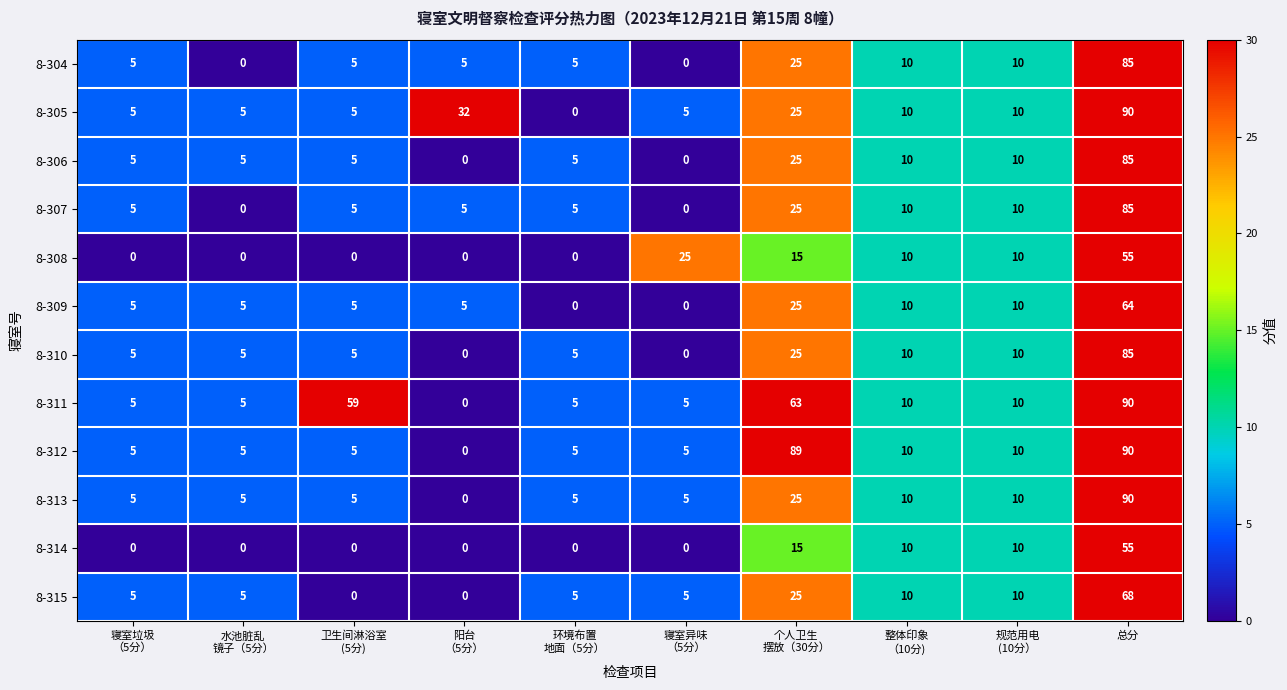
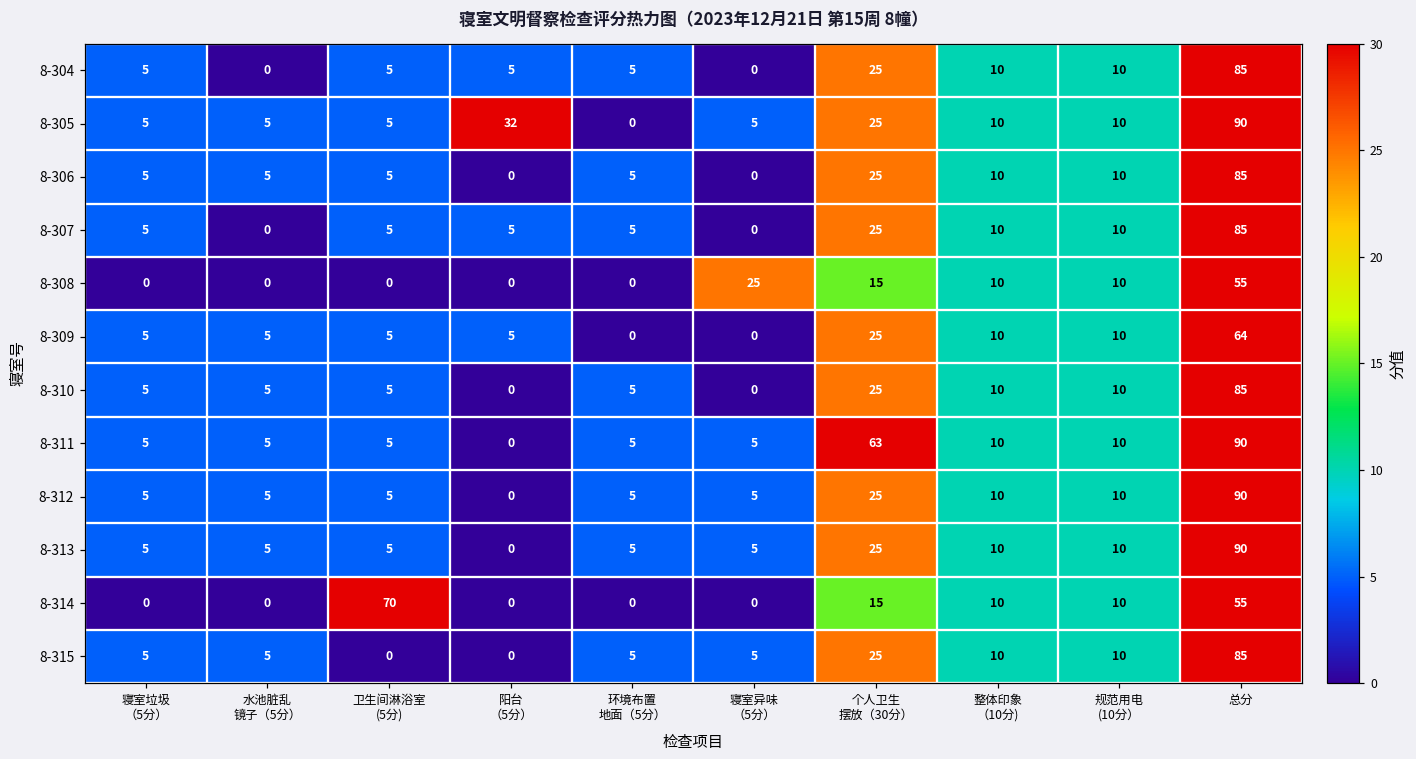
  {
    "8-304": {
      "寝室垃圾 （5分）": 5,
      "水池脏乱 镜子（5分）": 0,
      "卫生间淋浴室 (5分)": 5,
      "阳台 （5分）": 5,
      "环境布置 地面（5分）": 5,
      "寝室异味 （5分）": 0,
      "个人卫生 摆放（30分）": 25,
      "整体印象 （10分)": 10,
      "规范用电 (10分）": 10,
      "总分": 85
    },
    "8-305": {
      "寝室垃圾 （5分）": 5,
      "水池脏乱 镜子（5分）": 5,
      "卫生间淋浴室 (5分)": 5,
      "阳台 （5分）": 32,
      "环境布置 地面（5分）": 0,
      "寝室异味 （5分）": 5,
      "个人卫生 摆放（30分）": 25,
      "整体印象 （10分)": 10,
      "规范用电 (10分）": 10,
      "总分": 90
    },
    "8-306": {
      "寝室垃圾 （5分）": 5,
      "水池脏乱 镜子（5分）": 5,
      "卫生间淋浴室 (5分)": 5,
      "阳台 （5分）": 0,
      "环境布置 地面（5分）": 5,
      "寝室异味 （5分）": 0,
      "个人卫生 摆放（30分）": 25,
      "整体印象 （10分)": 10,
      "规范用电 (10分）": 10,
      "总分": 85
    },
    "8-307": {
      "寝室垃圾 （5分）": 5,
      "水池脏乱 镜子（5分）": 0,
      "卫生间淋浴室 (5分)": 5,
      "阳台 （5分）": 5,
      "环境布置 地面（5分）": 5,
      "寝室异味 （5分）": 0,
      "个人卫生 摆放（30分）": 25,
      "整体印象 （10分)": 10,
      "规范用电 (10分）": 10,
      "总分": 85
    },
    "8-308": {
      "寝室垃圾 （5分）": 0,
      "水池脏乱 镜子（5分）": 0,
      "卫生间淋浴室 (5分)": 0,
      "阳台 （5分）": 0,
      "环境布置 地面（5分）": 0,
      "寝室异味 （5分）": 25,
      "个人卫生 摆放（30分）": 15,
      "整体印象 （10分)": 10,
      "规范用电 (10分）": 10,
      "总分": 55
    },
    "8-309": {
      "寝室垃圾 （5分）": 5,
      "水池脏乱 镜子（5分）": 5,
      "卫生间淋浴室 (5分)": 5,
      "阳台 （5分）": 5,
      "环境布置 地面（5分）": 0,
      "寝室异味 （5分）": 0,
      "个人卫生 摆放（30分）": 25,
      "整体印象 （10分)": 10,
      "规范用电 (10分）": 10,
      "总分": 64
    },
    "8-310": {
      "寝室垃圾 （5分）": 5,
      "水池脏乱 镜子（5分）": 5,
      "卫生间淋浴室 (5分)": 5,
      "阳台 （5分）": 0,
      "环境布置 地面（5分）": 5,
      "寝室异味 （5分）": 0,
      "个人卫生 摆放（30分）": 25,
      "整体印象 （10分)": 10,
      "规范用电 (10分）": 10,
      "总分": 85
    },
    "8-311": {
      "寝室垃圾 （5分）": 5,
      "水池脏乱 镜子（5分）": 5,
-     "卫生间淋浴室 (5分)": 59,
+     "卫生间淋浴室 (5分)": 5,
      "阳台 （5分）": 0,
      "环境布置 地面（5分）": 5,
      "寝室异味 （5分）": 5,
      "个人卫生 摆放（30分）": 63,
      "整体印象 （10分)": 10,
      "规范用电 (10分）": 10,
      "总分": 90
    },
    "8-312": {
      "寝室垃圾 （5分）": 5,
      "水池脏乱 镜子（5分）": 5,
      "卫生间淋浴室 (5分)": 5,
      "阳台 （5分）": 0,
      "环境布置 地面（5分）": 5,
      "寝室异味 （5分）": 5,
-     "个人卫生 摆放（30分）": 89,
+     "个人卫生 摆放（30分）": 25,
      "整体印象 （10分)": 10,
      "规范用电 (10分）": 10,
      "总分": 90
    },
    "8-313": {
      "寝室垃圾 （5分）": 5,
      "水池脏乱 镜子（5分）": 5,
      "卫生间淋浴室 (5分)": 5,
      "阳台 （5分）": 0,
      "环境布置 地面（5分）": 5,
      "寝室异味 （5分）": 5,
      "个人卫生 摆放（30分）": 25,
      "整体印象 （10分)": 10,
      "规范用电 (10分）": 10,
      "总分": 90
    },
    "8-314": {
      "寝室垃圾 （5分）": 0,
      "水池脏乱 镜子（5分）": 0,
-     "卫生间淋浴室 (5分)": 0,
+     "卫生间淋浴室 (5分)": 70,
      "阳台 （5分）": 0,
      "环境布置 地面（5分）": 0,
      "寝室异味 （5分）": 0,
      "个人卫生 摆放（30分）": 15,
      "整体印象 （10分)": 10,
      "规范用电 (10分）": 10,
      "总分": 55
    },
    "8-315": {
      "寝室垃圾 （5分）": 5,
      "水池脏乱 镜子（5分）": 5,
      "卫生间淋浴室 (5分)": 0,
      "阳台 （5分）": 0,
      "环境布置 地面（5分）": 5,
      "寝室异味 （5分）": 5,
      "个人卫生 摆放（30分）": 25,
      "整体印象 （10分)": 10,
      "规范用电 (10分）": 10,
-     "总分": 68
+     "总分": 85
    }
  }
